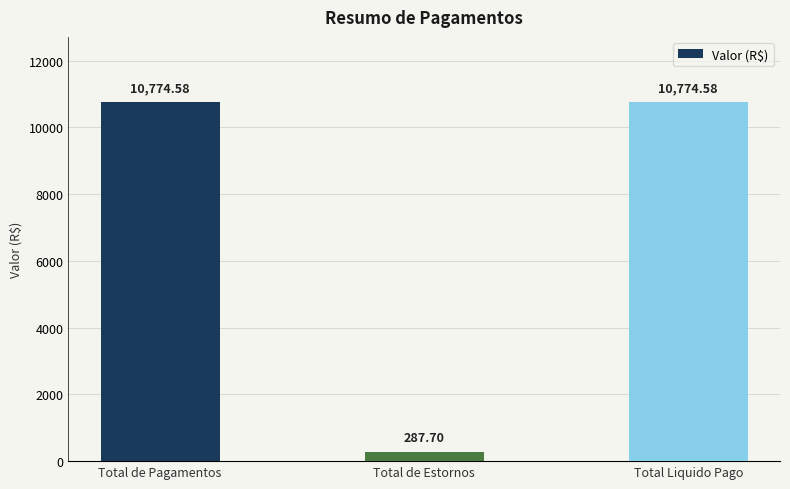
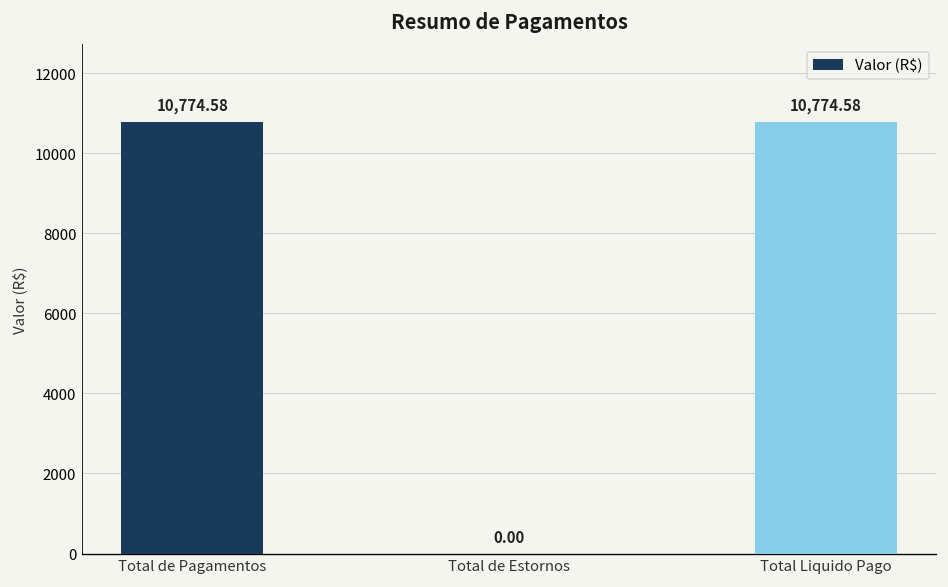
  {
    "Total de Pagamentos": "10,774.58",
-   "Total de Estornos": "287.70",
+   "Total de Estornos": "0.00",
    "Total Liquido Pago": "10,774.58"
  }
